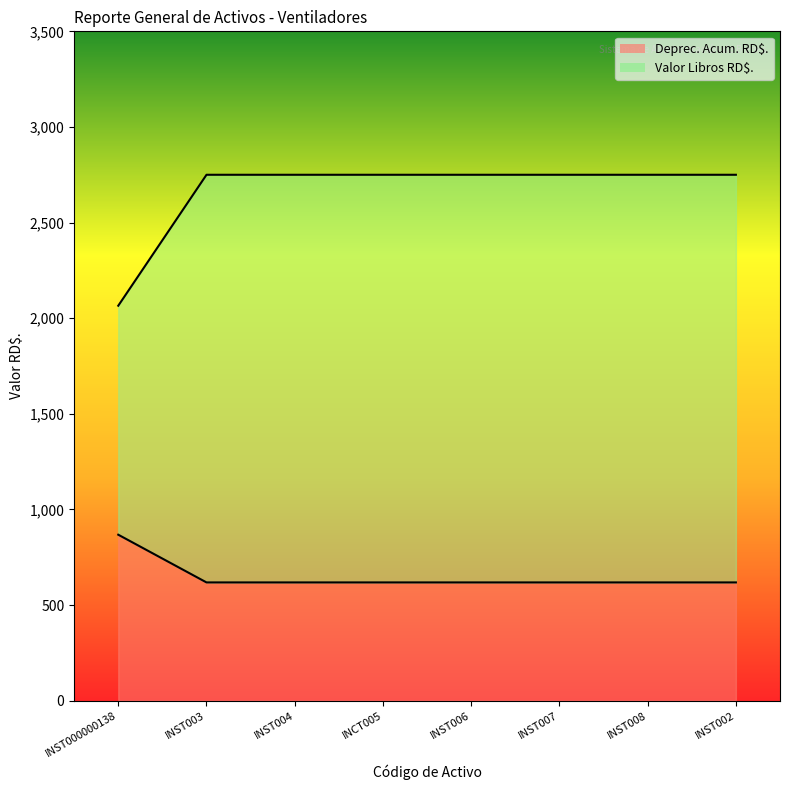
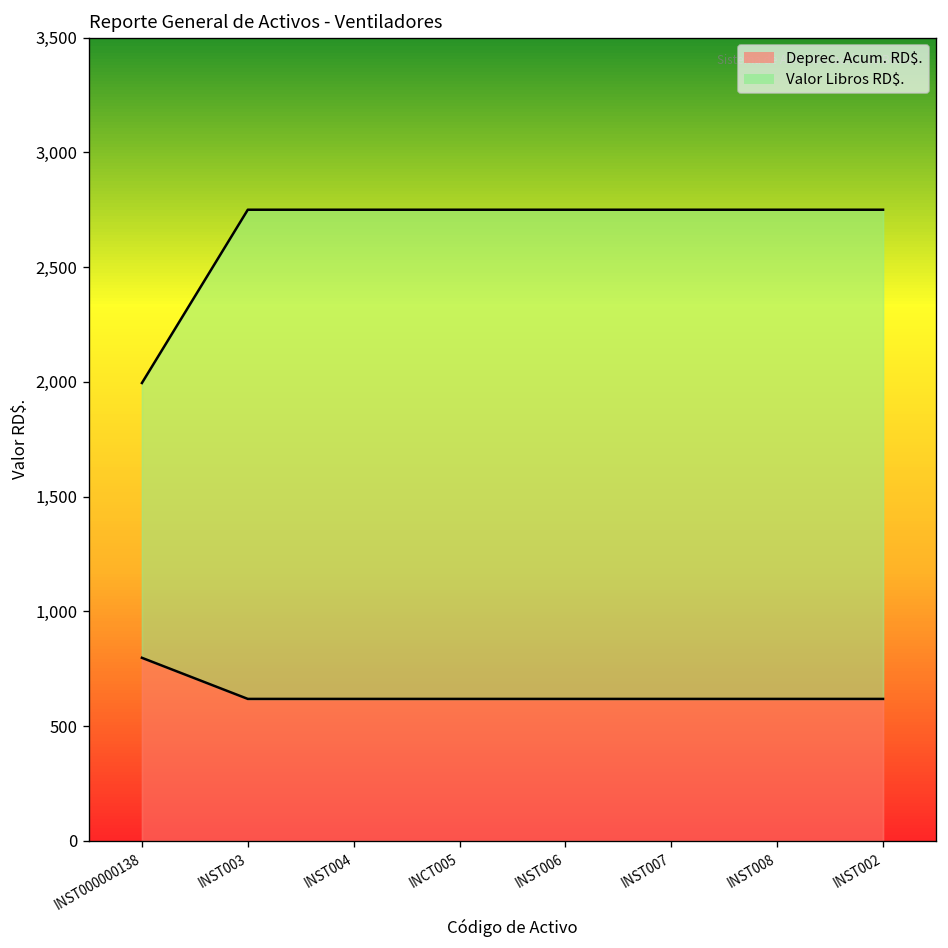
  {
    "Deprec. Acum. RD$.": {
-     "INST000000138": "870",
+     "INST000000138": "800",
      "INST003": "620",
      "INST004": "620",
      "INCT005": "620",
      "INST006": "620",
      "INST007": "620",
      "INST008": "620",
      "INST002": "620"
    },
    "Valor Libros RD$.": {
      "INST000000138": "1,200",
      "INST003": "2,130",
      "INST004": "2,130",
      "INCT005": "2,130",
      "INST006": "2,130",
      "INST007": "2,130",
      "INST008": "2,130",
      "INST002": "2,130"
    }
  }
